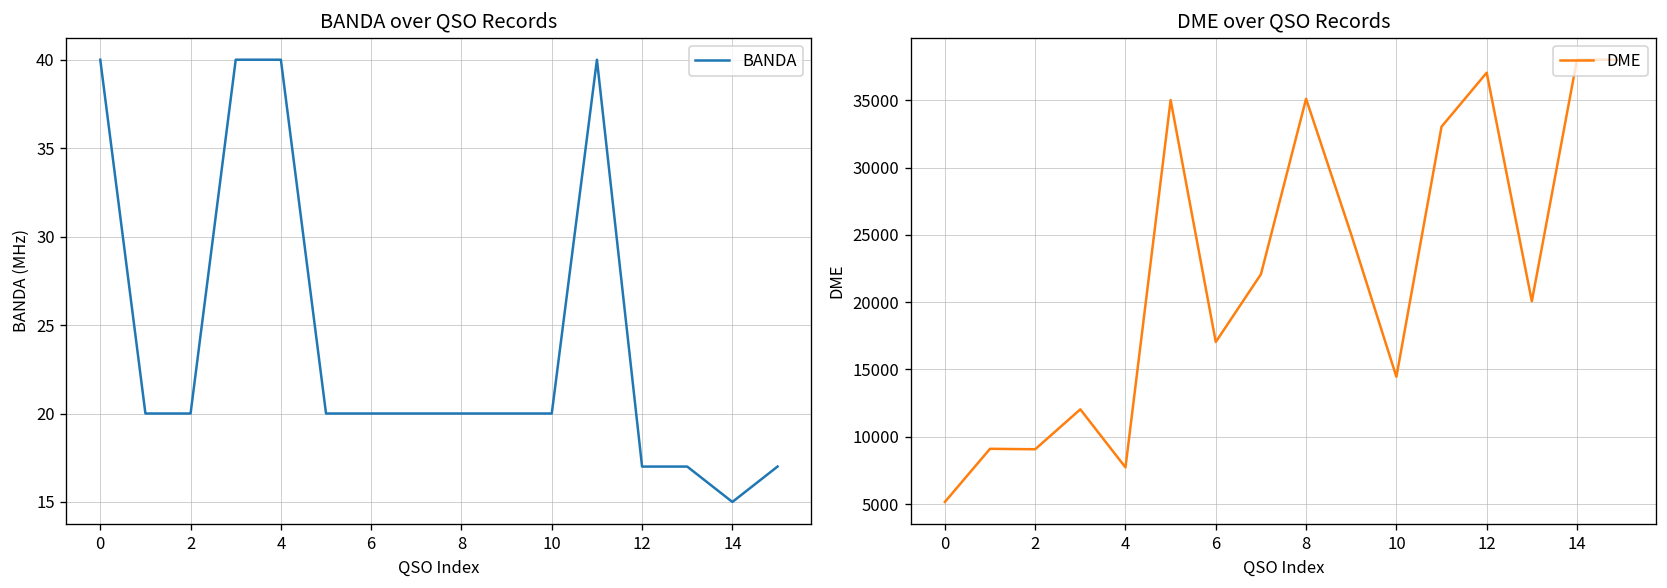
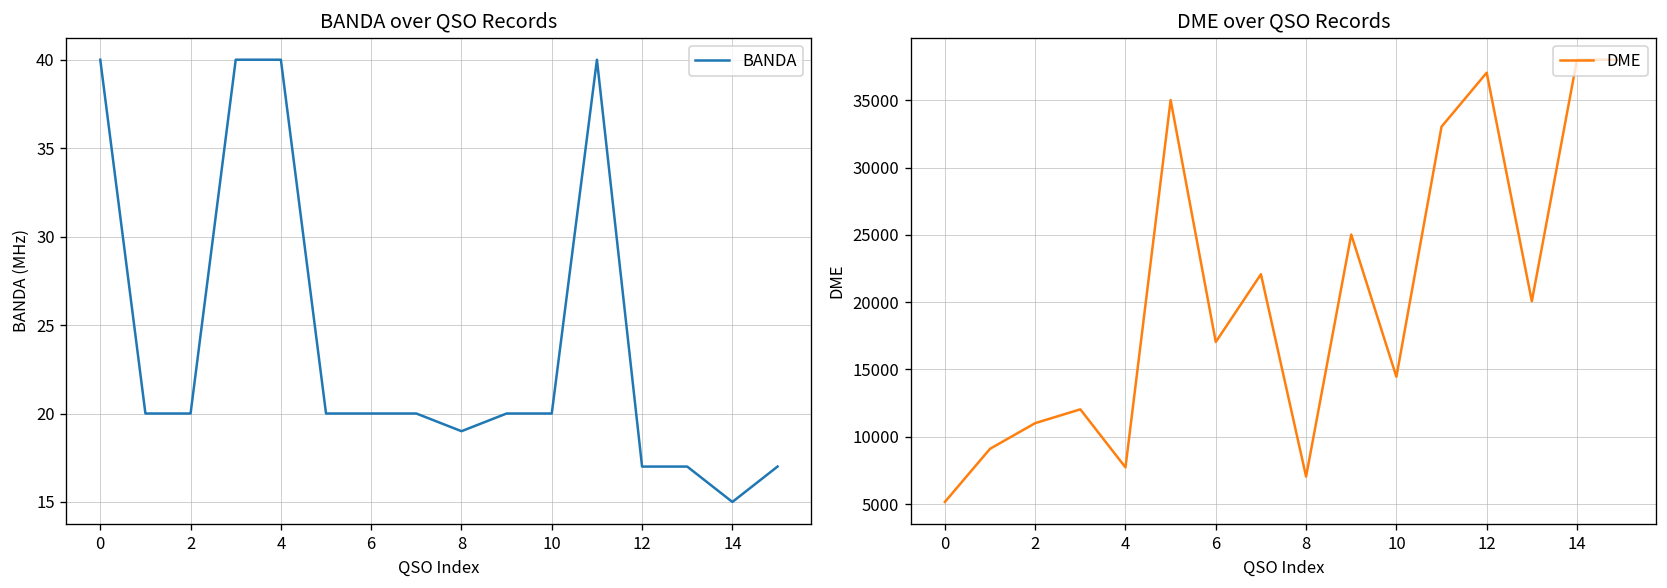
  {
    "BANDA over QSO Records": {
      "0": 40,
      "2": 20,
      "4": 40,
      "6": 20,
-     "8": 20,
+     "8": 19,
      "10": 20,
      "12": 17,
      "14": 15
    },
    "DME over QSO Records": {
      "0": 5200,
-     "2": 9100,
+     "2": 11000,
      "4": 7700,
      "6": 17000,
-     "8": 35100,
+     "8": 7000,
      "10": 14500,
      "12": 37000
    }
  }
